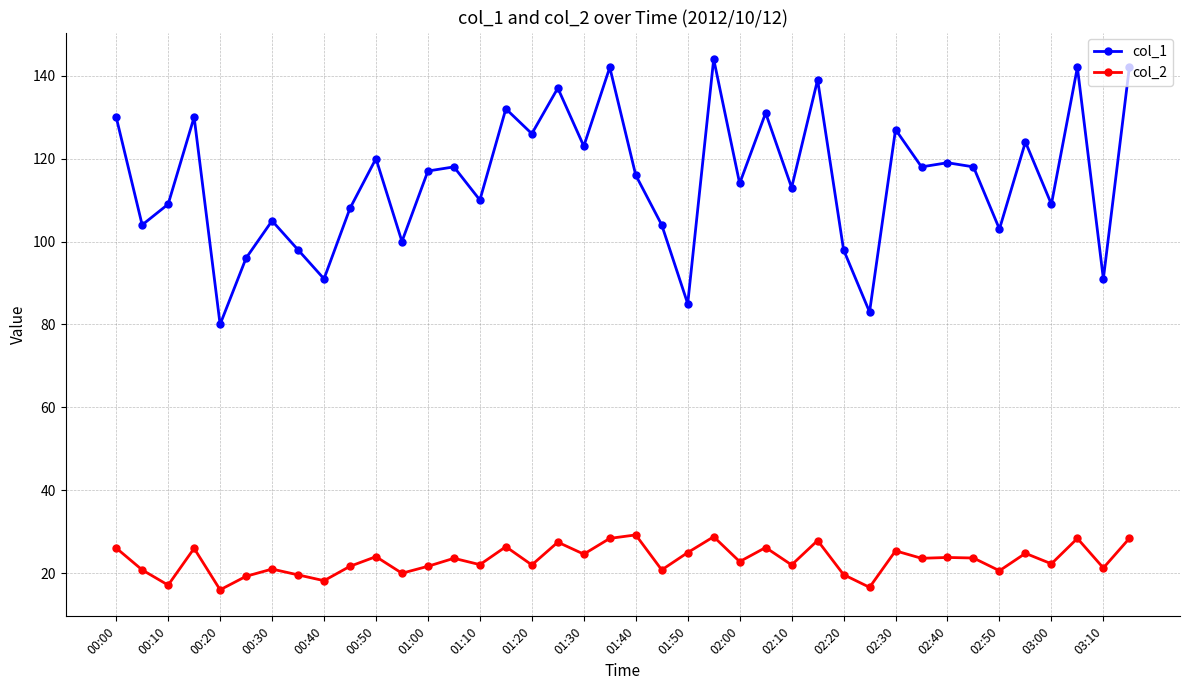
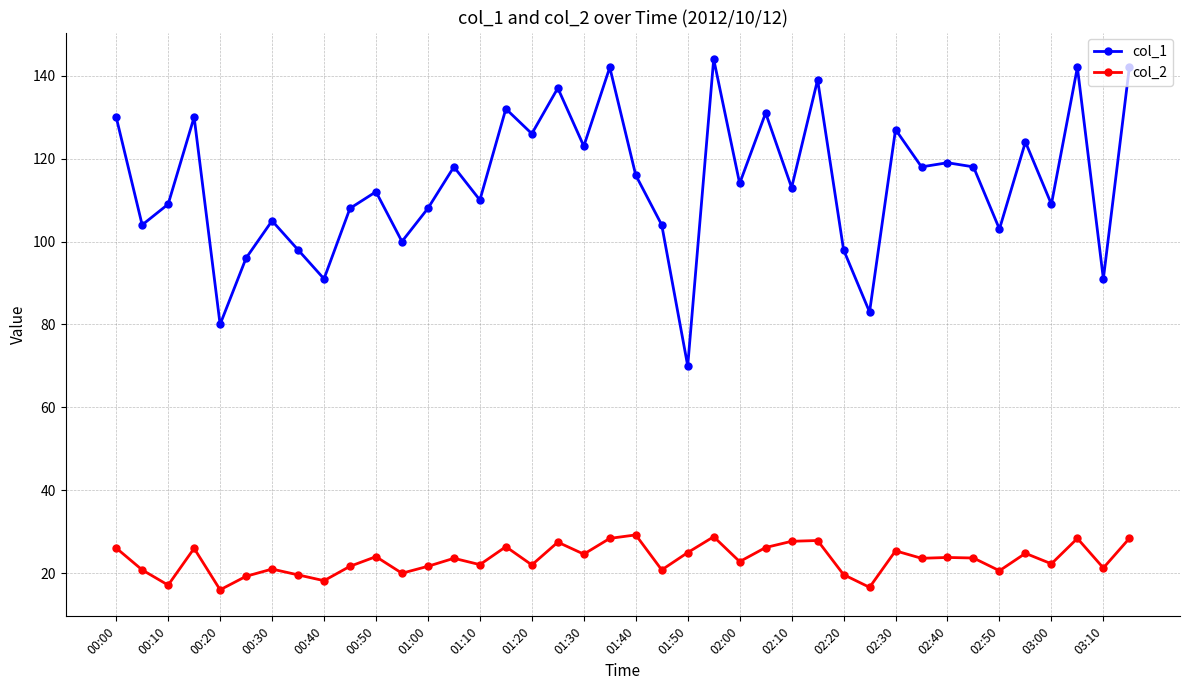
  {
    "col_1": {
      "00:00": 130,
      "00:10": 109,
      "00:20": 80,
      "00:30": 105,
      "00:40": 91,
-     "00:50": 120,
-     "01:00": 117,
+     "00:50": 112,
+     "01:00": 108,
      "01:10": 110,
      "01:20": 126,
      "01:30": 123,
      "01:40": 116,
-     "01:50": 85,
+     "01:50": 70,
      "02:00": 114,
      "02:10": 113,
      "02:20": 98,
      "02:30": 127,
      "02:40": 119,
      "02:50": 103,
      "03:00": 109,
      "03:10": 91
    },
    "col_2": {
      "00:00": 26,
      "00:10": 17,
      "00:20": 16,
      "00:30": 21,
      "00:40": 18,
      "00:50": 24,
      "01:00": 22,
      "01:10": 22,
      "01:20": 22,
      "01:30": 25,
      "01:40": 29,
      "01:50": 25,
      "02:00": 23,
-     "02:10": 22,
+     "02:10": 28,
      "02:20": 20,
      "02:30": 25,
      "02:40": 24,
      "02:50": 21,
      "03:00": 22,
      "03:10": 21
    }
  }
